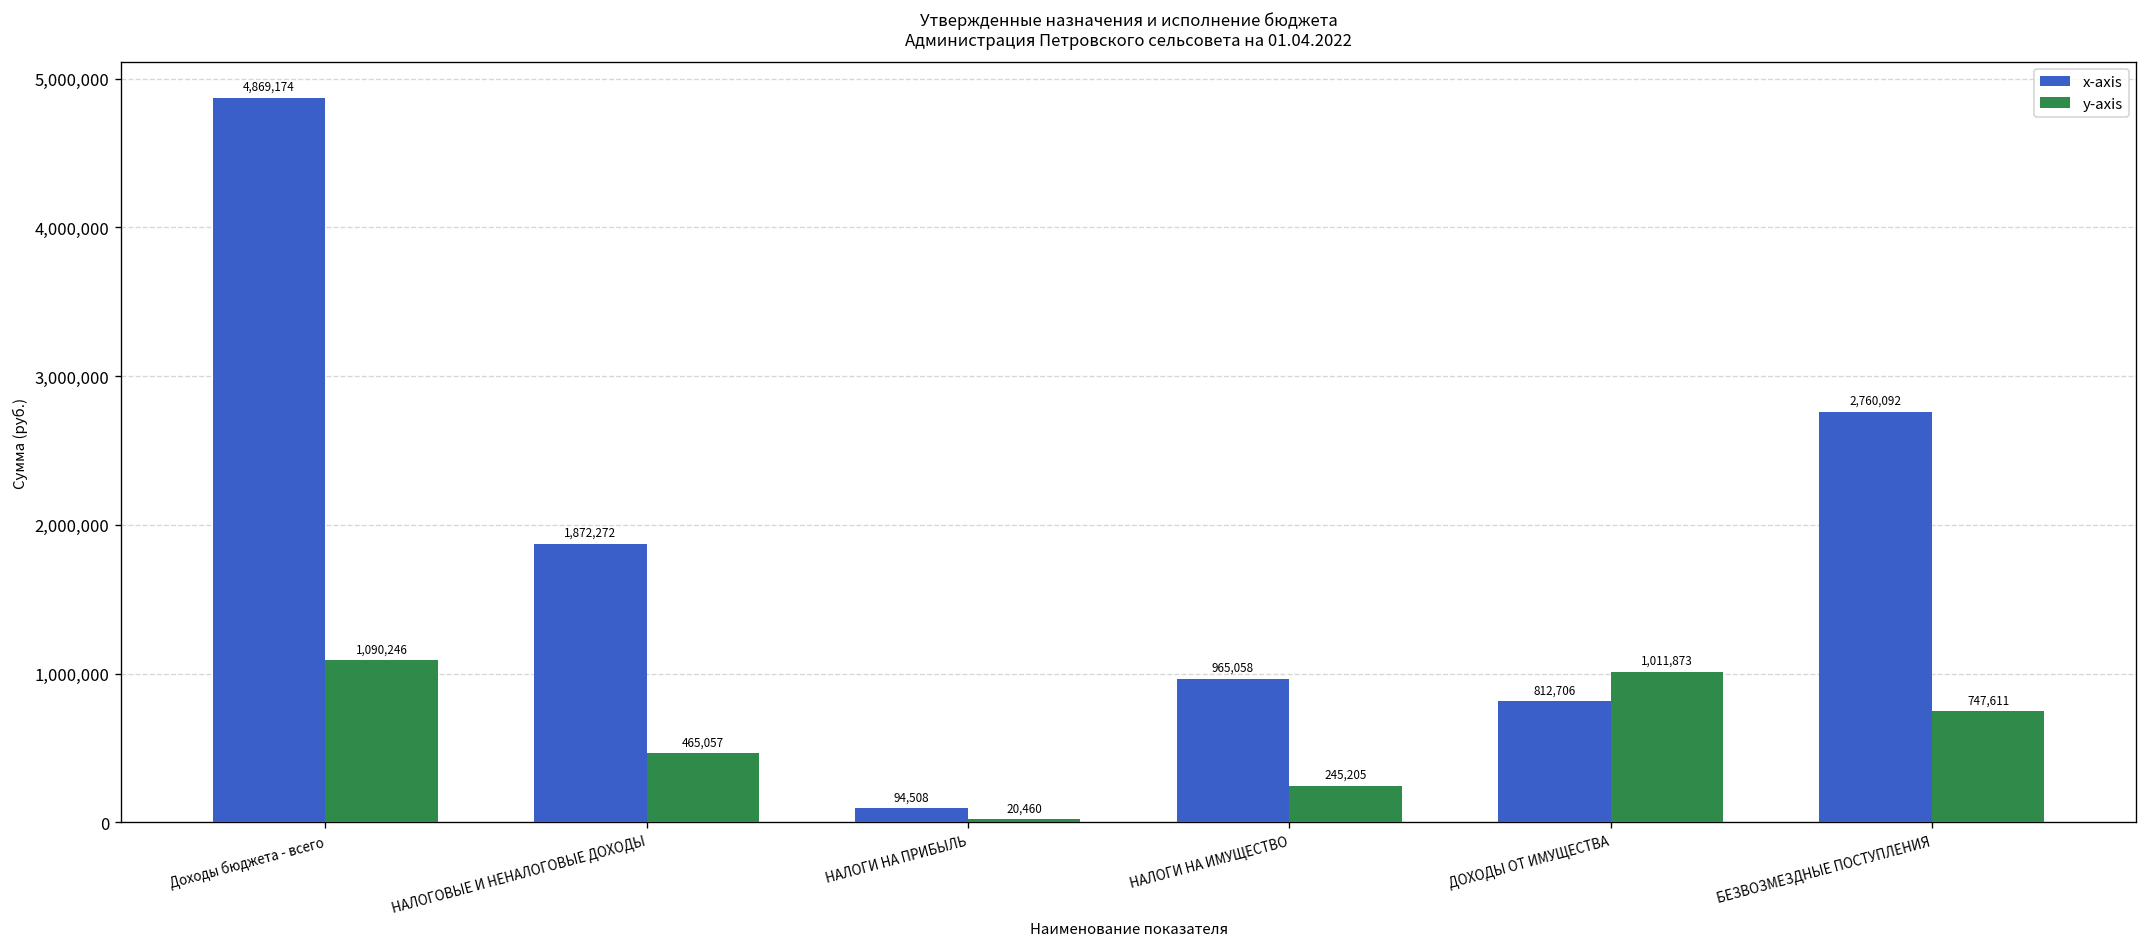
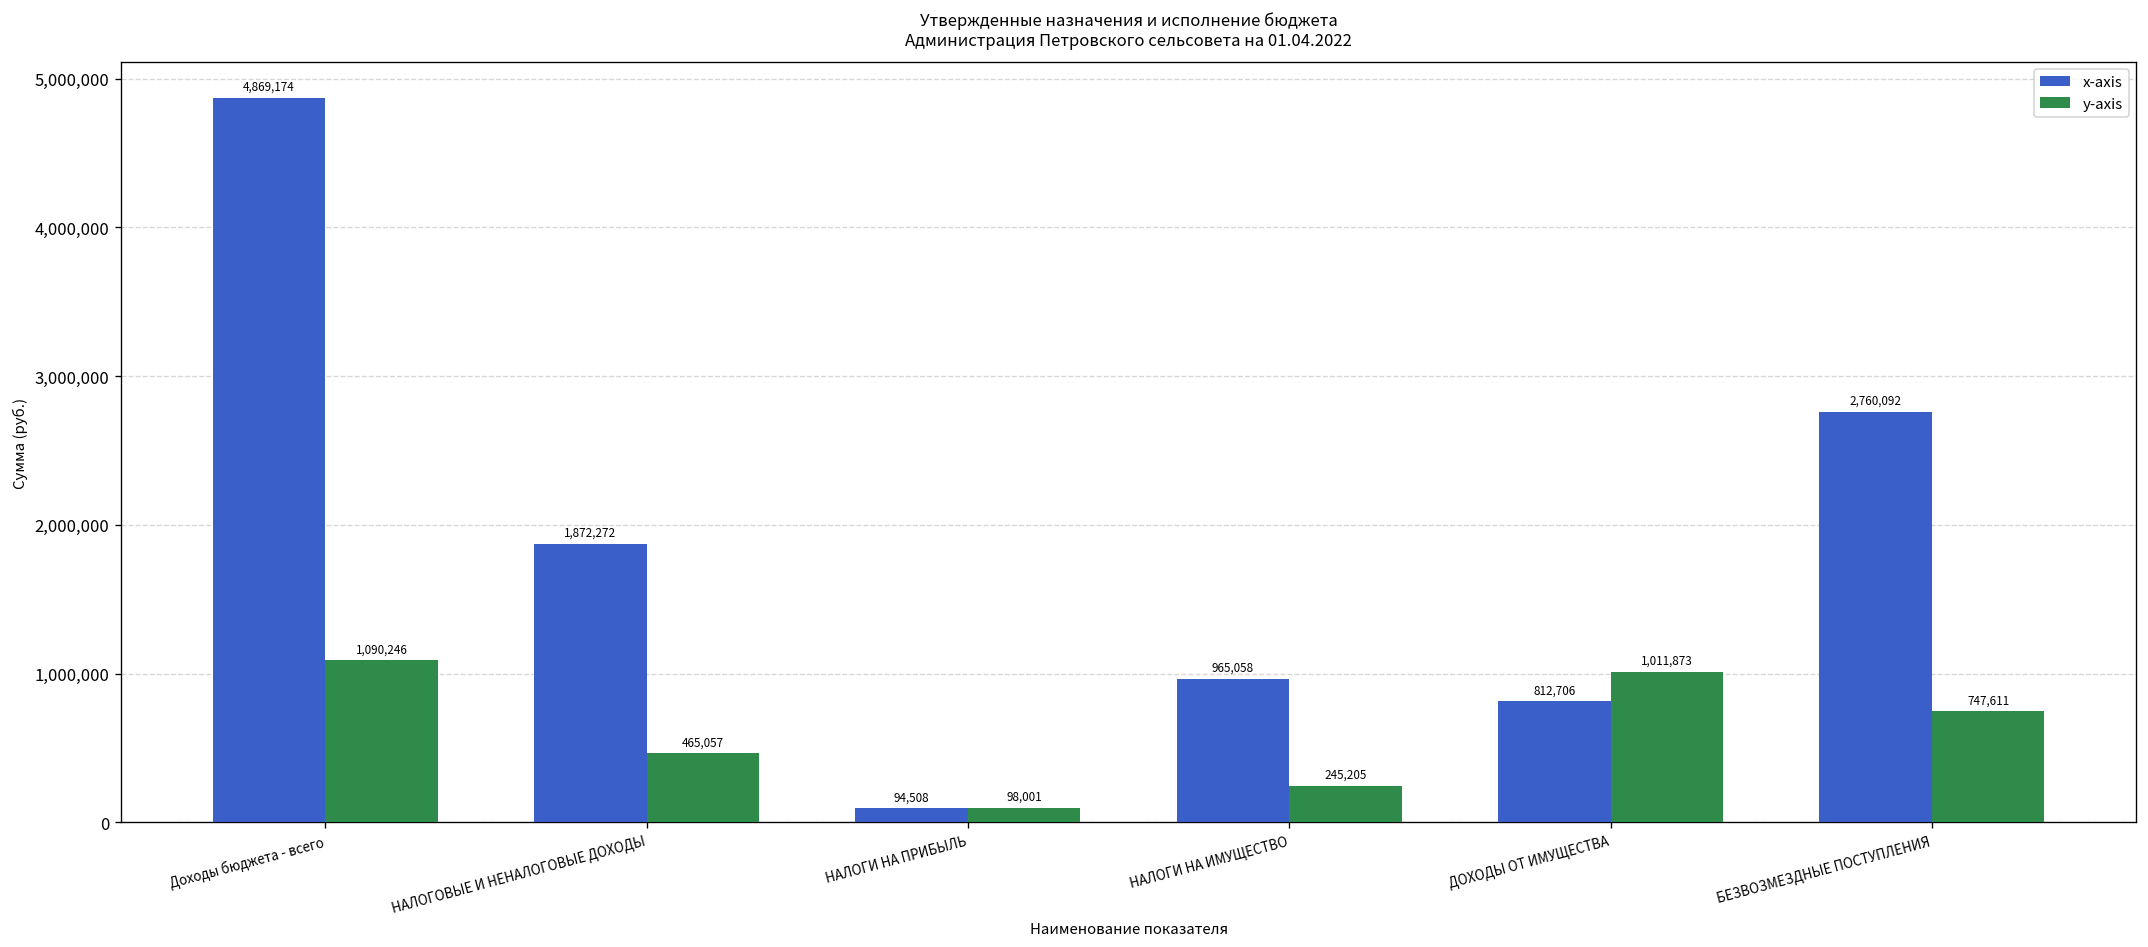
  {
    "x-axis": {
      "Доходы бюджета - всего": "4,869,174",
      "НАЛОГОВЫЕ И НЕНАЛОГОВЫЕ ДОХОДЫ": "1,872,272",
      "НАЛОГИ НА ПРИБЫЛЬ": "94,508",
      "НАЛОГИ НА ИМУЩЕСТВО": "965,058",
      "ДОХОДЫ ОТ ИМУЩЕСТВА": "812,706",
      "БЕЗВОЗМЕЗДНЫЕ ПОСТУПЛЕНИЯ": "2,760,092"
    },
    "y-axis": {
      "Доходы бюджета - всего": "1,090,246",
      "НАЛОГОВЫЕ И НЕНАЛОГОВЫЕ ДОХОДЫ": "465,057",
-     "НАЛОГИ НА ПРИБЫЛЬ": "20,460",
+     "НАЛОГИ НА ПРИБЫЛЬ": "98,001",
      "НАЛОГИ НА ИМУЩЕСТВО": "245,205",
      "ДОХОДЫ ОТ ИМУЩЕСТВА": "1,011,873",
      "БЕЗВОЗМЕЗДНЫЕ ПОСТУПЛЕНИЯ": "747,611"
    }
  }
